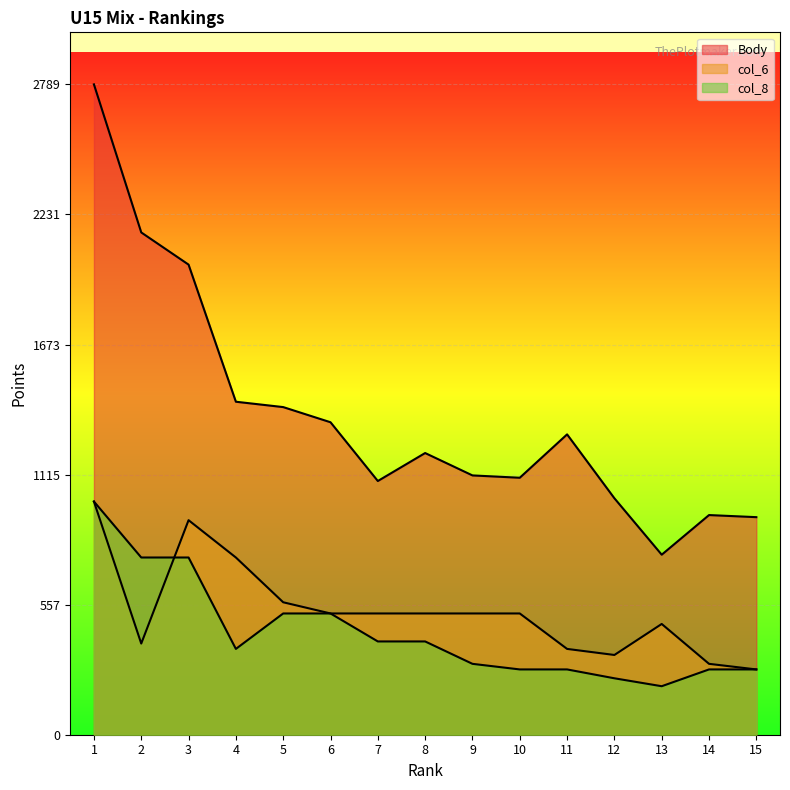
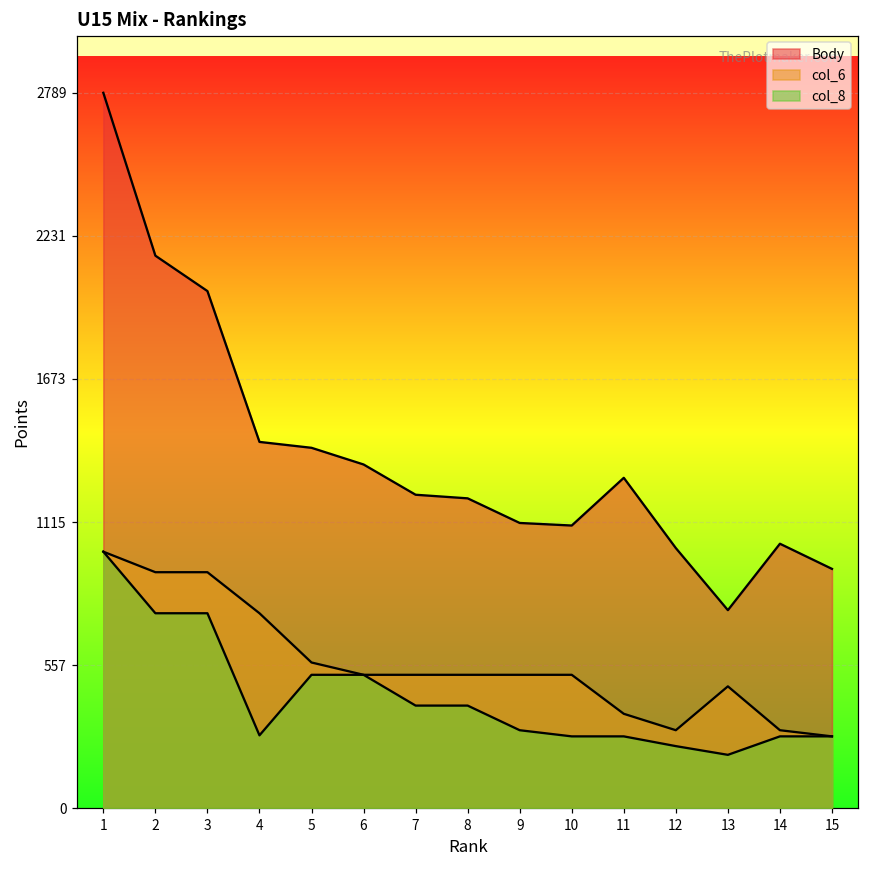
  {
    "Body": {
      "1": 2790,
      "2": 2150,
      "3": 2020,
      "4": 1430,
      "5": 1410,
      "6": 1340,
-     "7": 1090,
+     "7": 1220,
      "8": 1210,
      "9": 1110,
      "10": 1100,
      "11": 1290,
      "12": 1010,
      "13": 770,
-     "14": 940,
+     "14": 1030,
      "15": 930
    },
    "col_6": {
-     "2": 390,
+     "2": 920,
      "3": 920,
      "4": 760,
      "5": 570,
      "7": 520,
      "8": 520,
      "9": 520,
      "10": 520,
      "11": 370,
-     "12": 340,
+     "12": 300,
      "13": 480,
      "14": 300
    },
    "col_8": {
      "2": 760,
      "3": 760,
-     "4": 370,
+     "4": 280,
      "5": 520,
      "7": 400,
      "8": 400,
      "9": 300,
      "10": 280,
      "11": 280,
      "12": 240,
      "13": 210,
      "14": 280
    }
  }
